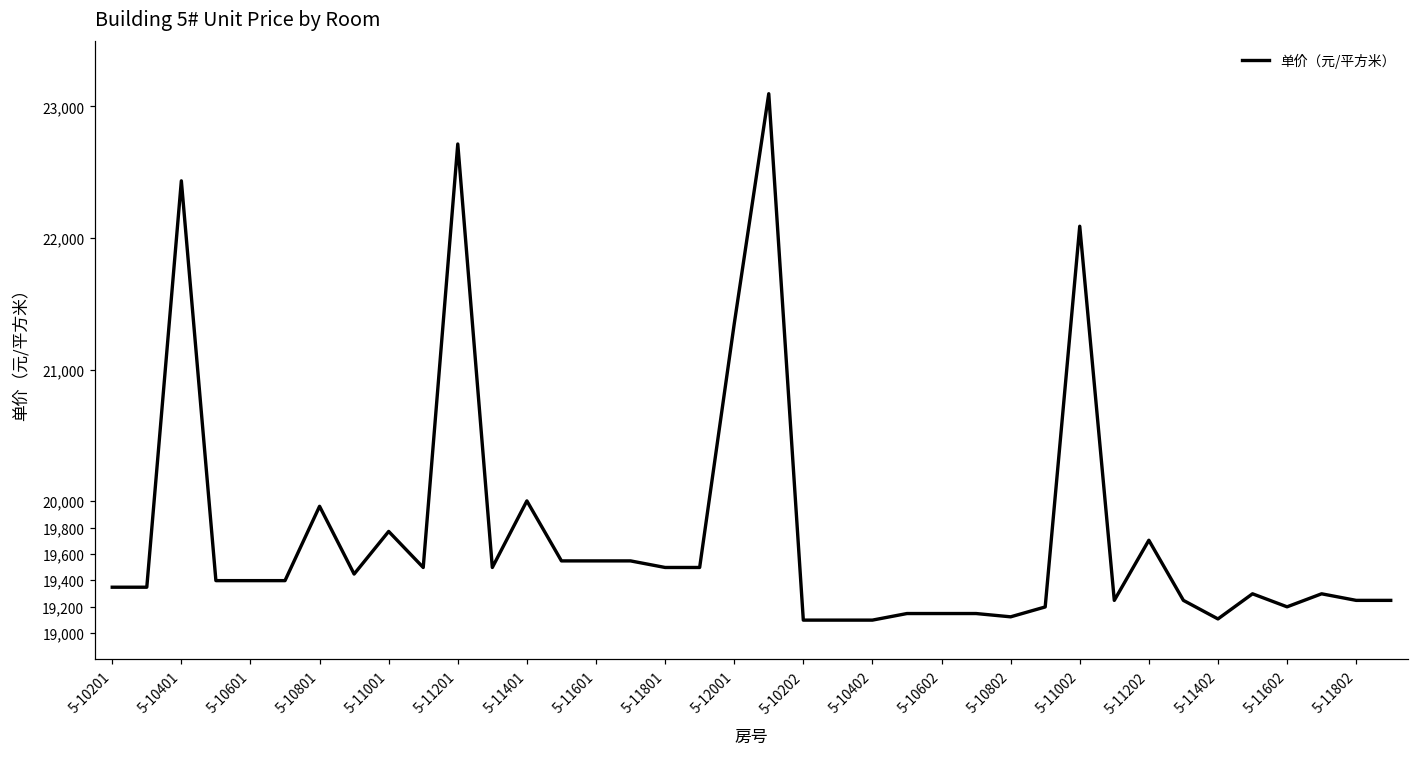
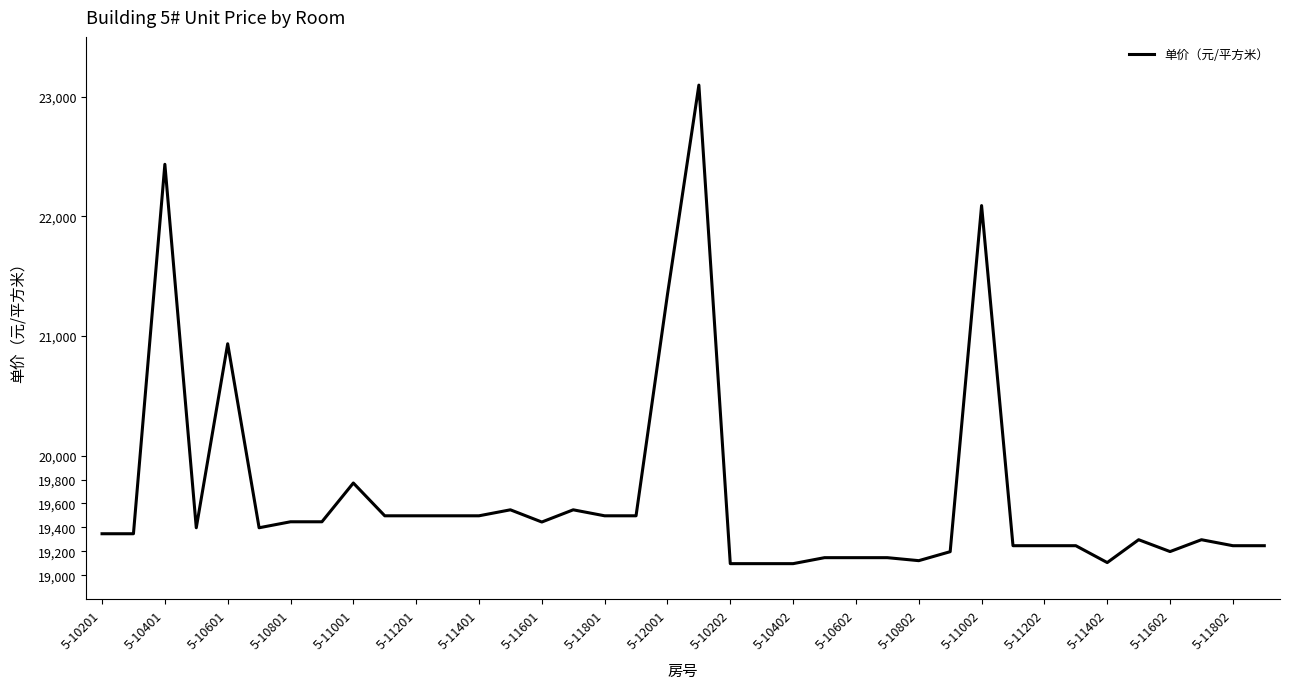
  {
    "5-10201": "19,350",
    "5-10401": "22,440",
-   "5-10601": "19,400",
-   "5-10801": "19,960",
+   "5-10601": "20,940",
+   "5-10801": "19,450",
    "5-11001": "19,770",
-   "5-11201": "22,720",
-   "5-11401": "20,000",
-   "5-11601": "19,550",
+   "5-11201": "19,500",
+   "5-11401": "19,500",
+   "5-11601": "19,450",
    "5-11801": "19,500",
    "5-12001": "21,350",
    "5-10202": "19,100",
    "5-10402": "19,100",
    "5-10602": "19,150",
    "5-10802": "19,120",
    "5-11002": "22,090",
-   "5-11202": "19,700",
+   "5-11202": "19,250",
    "5-11402": "19,110",
    "5-11602": "19,200",
    "5-11802": "19,250"
  }
